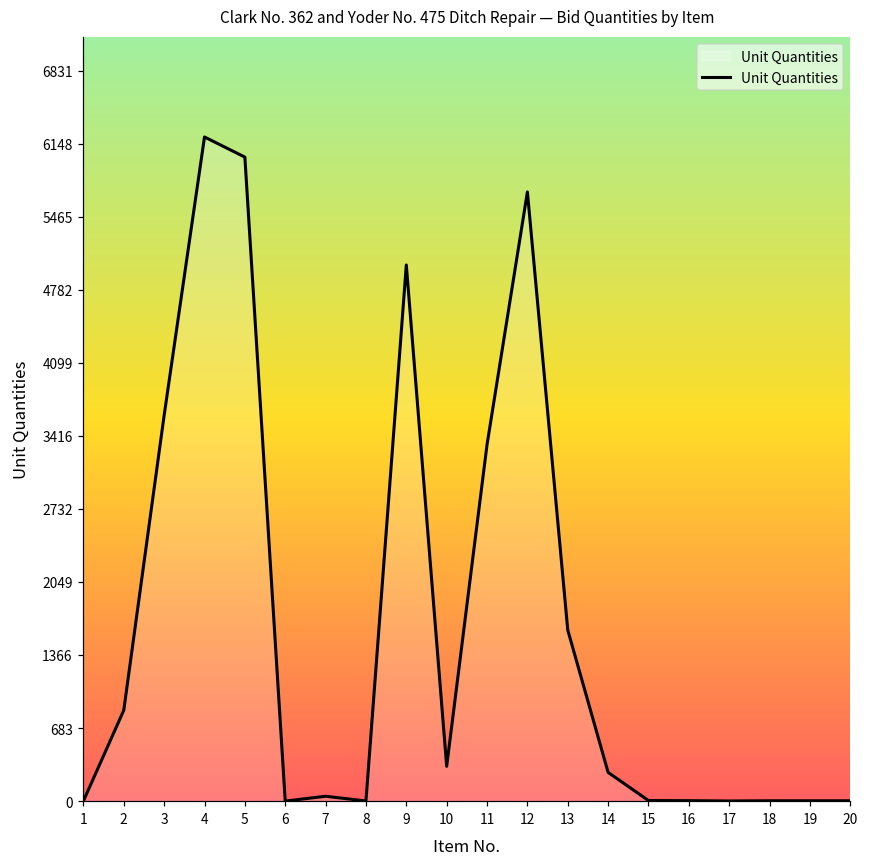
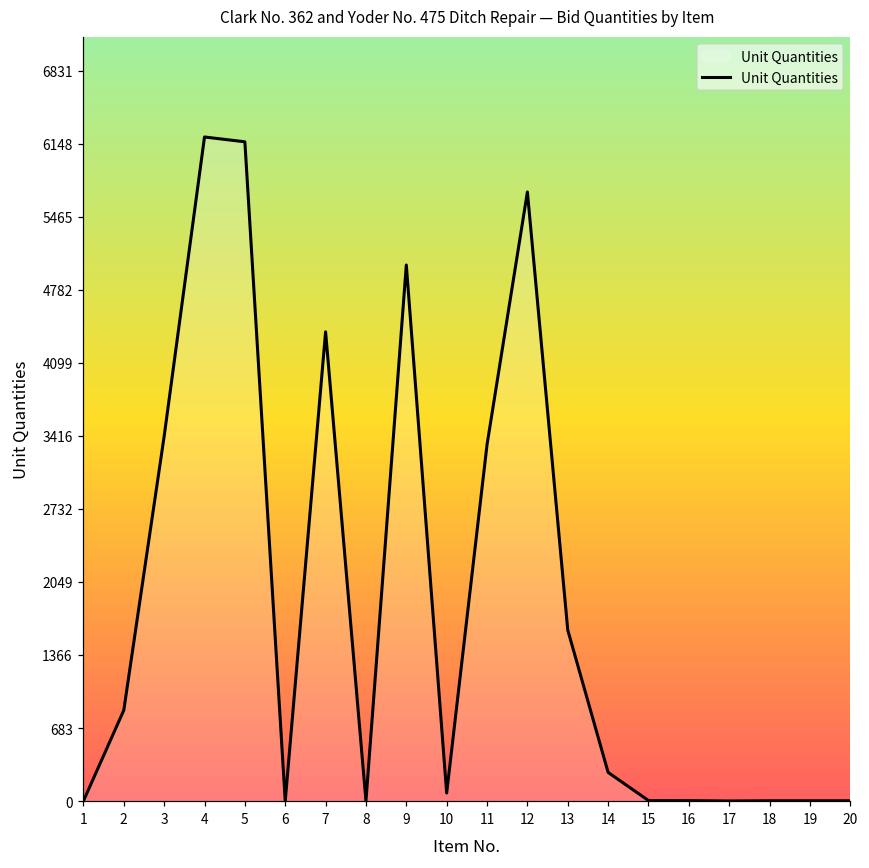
  {
    "1": 0,
    "2": 800,
-   "3": 3600,
+   "3": 3400,
    "4": 6200,
-   "5": 6000,
+   "5": 6200,
    "6": 0,
-   "7": 0,
+   "7": 4400,
    "8": 0,
    "9": 5000,
-   "10": 300,
+   "10": 100,
    "11": 3300,
    "12": 5700,
    "13": 1600,
    "14": 300,
    "15": 0,
    "16": 0,
    "17": 0,
    "18": 0,
    "19": 0,
    "20": 0
  }
